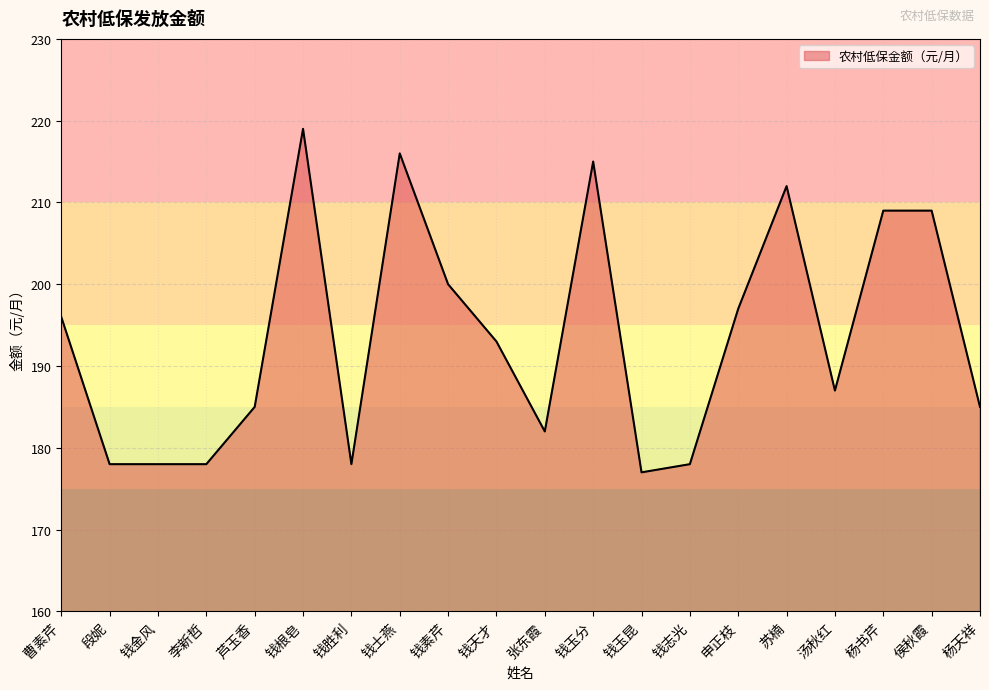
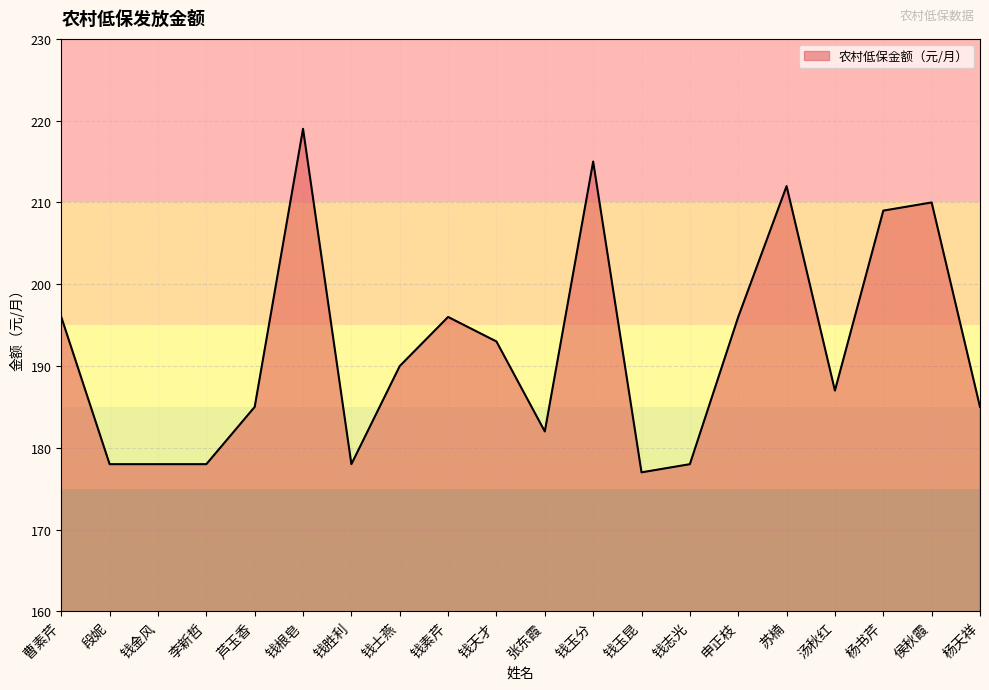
  {
    "曹素芹": 196,
    "段妮": 178,
    "钱金风": 178,
    "李新哲": 178,
    "芦玉香": 185,
    "钱根皂": 219,
    "钱胜利": 178,
-   "钱士燕": 216,
-   "钱素芹": 200,
+   "钱士燕": 190,
+   "钱素芹": 196,
    "钱天才": 193,
    "张东霞": 182,
    "钱玉分": 215,
    "钱玉昆": 177,
    "钱志光": 178,
-   "申正枝": 197,
+   "申正枝": 196,
    "苏楠": 212,
    "汤秋红": 187,
    "杨书芹": 209,
-   "侯秋霞": 209,
+   "侯秋霞": 210,
    "杨天祥": 185
  }
